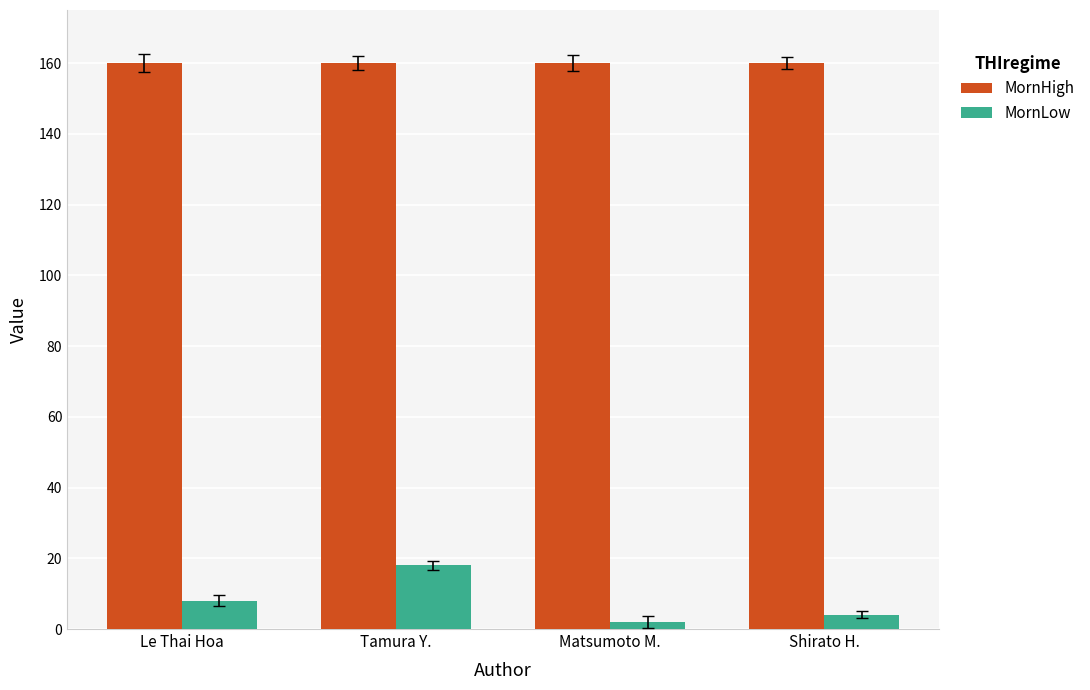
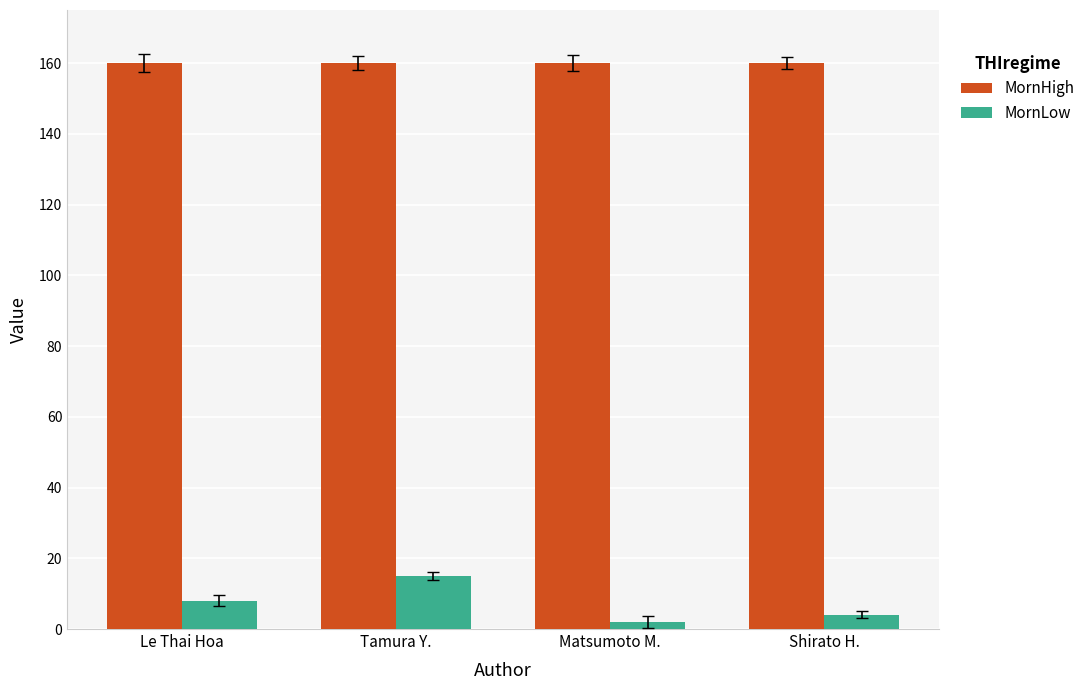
  {
    "MornHigh": {
      "Le Thai Hoa": 160,
      "Tamura Y.": 160,
      "Matsumoto M.": 160,
      "Shirato H.": 160
    },
    "MornLow": {
      "Le Thai Hoa": 8,
-     "Tamura Y.": 18,
+     "Tamura Y.": 15,
      "Matsumoto M.": 2,
      "Shirato H.": 4
    }
  }
